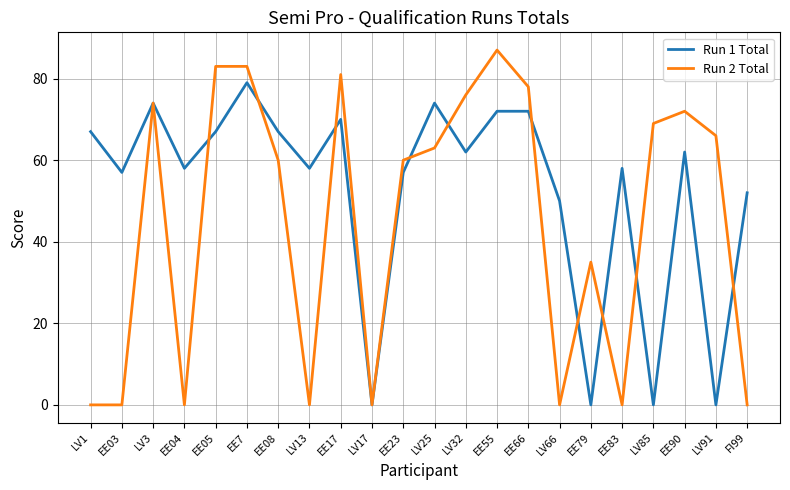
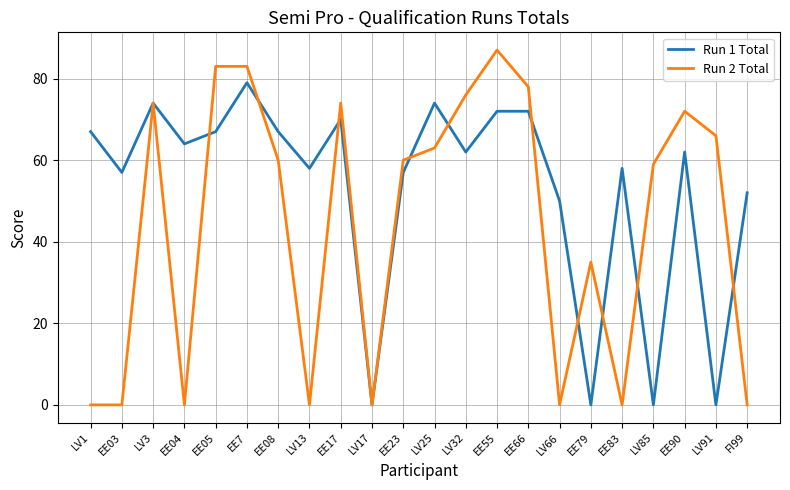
  {
    "Run 1 Total": {
      "LV1": 67,
      "EE03": 57,
-     "EE04": 58,
+     "EE04": 64,
      "EE05": 67,
      "EE7": 79,
      "EE08": 67,
      "LV13": 58,
      "EE17": 70,
      "EE23": 57,
      "LV25": 74,
      "LV32": 62,
      "EE55": 72,
      "EE66": 72,
      "LV66": 50,
      "EE79": 0,
      "EE83": 58,
      "LV85": 0,
      "EE90": 62,
      "LV91": 0,
      "FI99": 52
    },
    "Run 2 Total": {
      "LV1": 0,
      "EE03": 0,
      "EE04": 0,
      "EE05": 83,
      "EE7": 83,
      "EE08": 60,
      "LV13": 0,
-     "EE17": 81,
+     "EE17": 74,
      "EE23": 60,
      "LV25": 63,
      "LV32": 76,
      "EE55": 87,
      "EE66": 78,
      "LV66": 0,
      "EE79": 35,
      "EE83": 0,
-     "LV85": 69,
+     "LV85": 59,
      "EE90": 72,
      "LV91": 66,
      "FI99": 0
    }
  }
